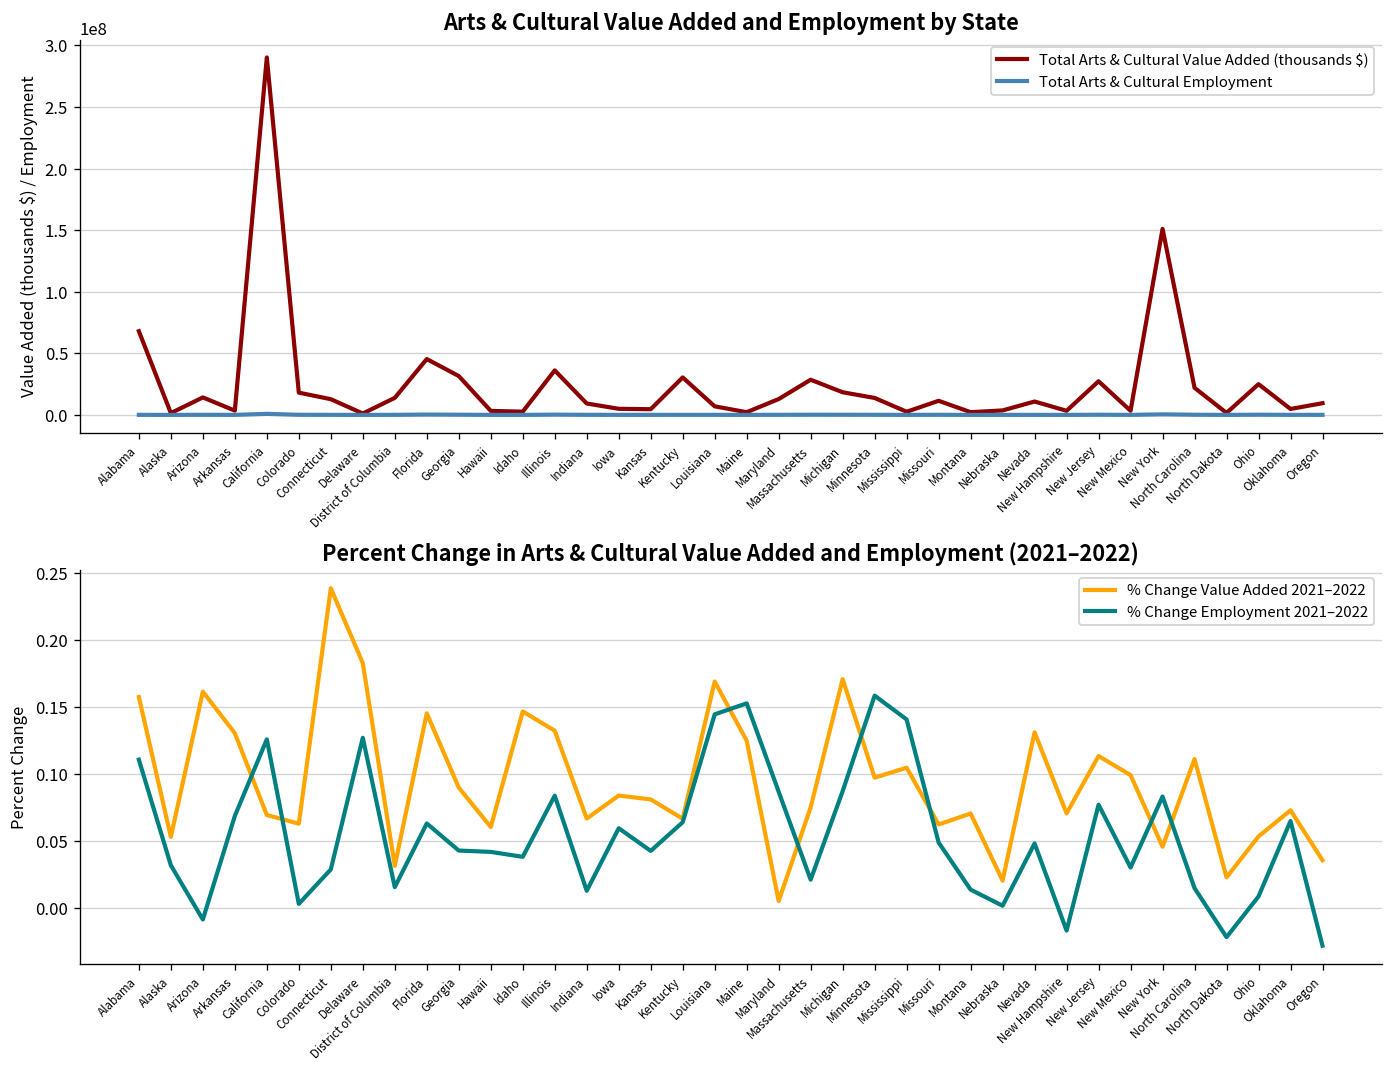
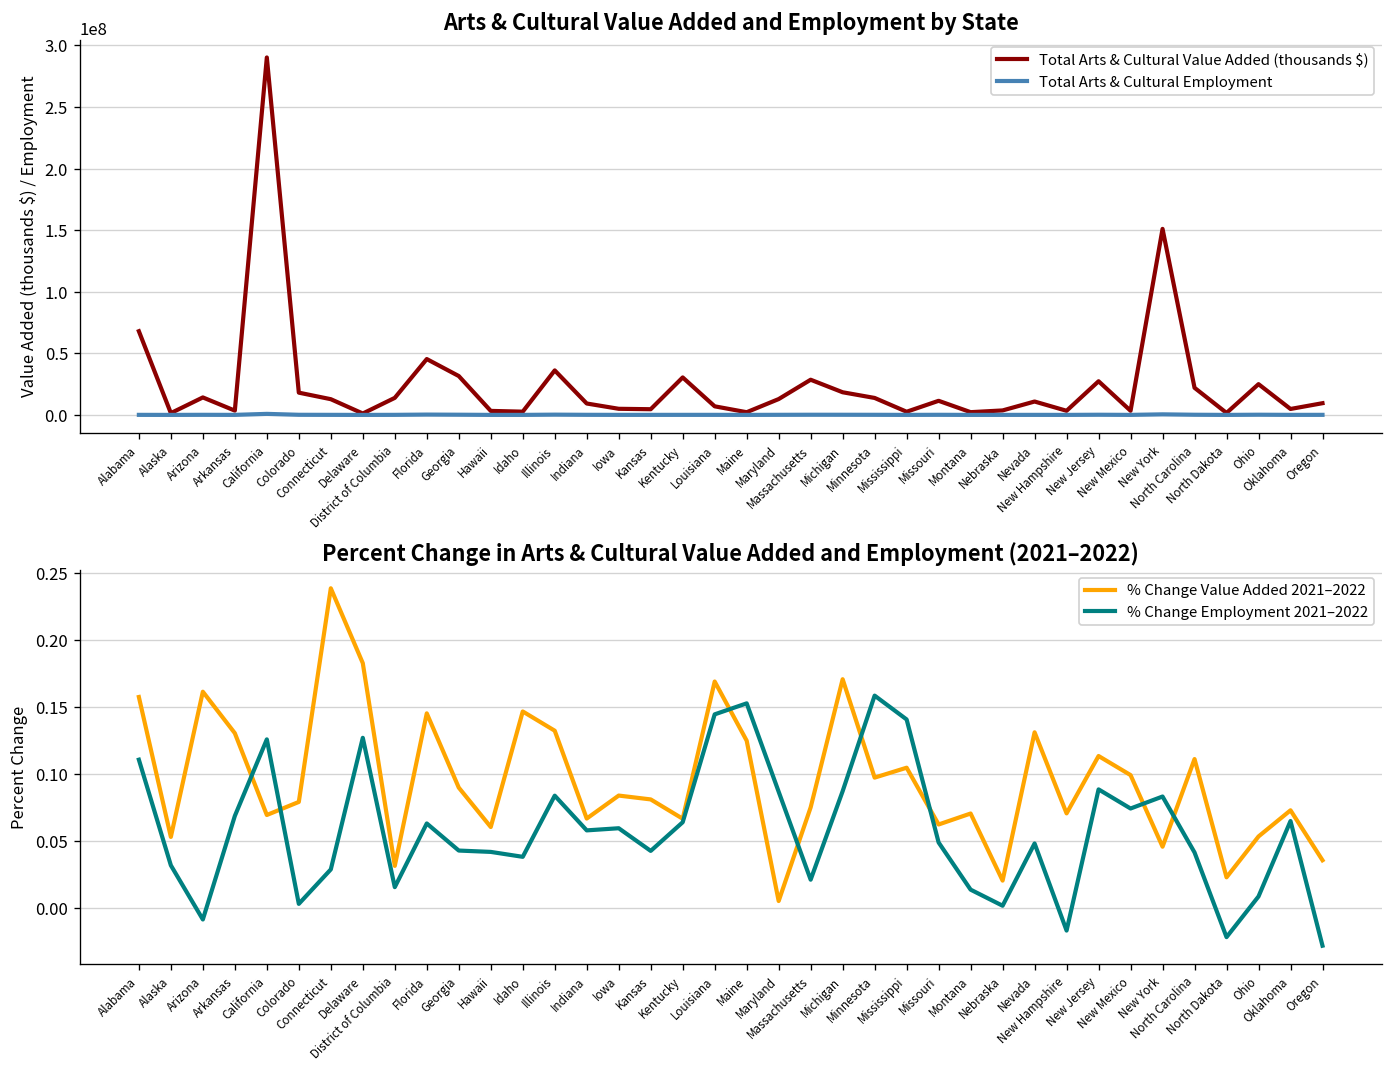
  {
    "Arts & Cultural Value Added and Employment by State": {
      "Total Arts & Cultural Value Added (thousands $)": {
        "Alabama": 68000000,
        "Arizona": 14000000,
        "Arkansas": 3000000,
        "California": 290000000,
        "Colorado": 18000000,
        "Connecticut": 13000000,
        "District of Columbia": 14000000,
        "Florida": 45000000,
        "Georgia": 32000000,
        "Hawaii": 3000000,
        "Idaho": 3000000,
        "Illinois": 36000000,
        "Indiana": 9000000,
        "Iowa": 5000000,
        "Kansas": 5000000,
        "Kentucky": 30000000,
        "Louisiana": 7000000,
        "Maryland": 13000000,
        "Massachusetts": 29000000,
        "Michigan": 18000000,
        "Minnesota": 14000000,
        "Mississippi": 3000000,
        "Missouri": 11000000,
        "Nebraska": 4000000,
        "Nevada": 11000000,
        "New Hampshire": 3000000,
        "New Jersey": 27000000,
        "New Mexico": 3000000,
        "New York": 151000000,
        "North Carolina": 22000000,
        "Ohio": 25000000,
        "Oklahoma": 5000000,
        "Oregon": 10000000
      },
      "Total Arts & Cultural Employment": {
        "Alabama": 0,
        "Arizona": 0,
        "Arkansas": 0,
        "California": 1000000,
        "Colorado": 0,
        "Connecticut": 0,
        "District of Columbia": 0,
        "Florida": 0,
        "Georgia": 0,
        "Hawaii": 0,
        "Idaho": 0,
        "Illinois": 0,
        "Indiana": 0,
        "Iowa": 0,
        "Kansas": 0,
        "Kentucky": 0,
        "Louisiana": 0,
        "Maryland": 0,
        "Massachusetts": 0,
        "Michigan": 0,
        "Minnesota": 0,
        "Mississippi": 0,
        "Missouri": 0,
        "Nebraska": 0,
        "Nevada": 0,
        "New Hampshire": 0,
        "New Jersey": 0,
        "New Mexico": 0,
        "New York": 0,
        "North Carolina": 0,
        "Ohio": 0,
        "Oklahoma": 0,
        "Oregon": 0
      }
    },
    "Percent Change in Arts & Cultural Value Added and Employment (2021–2022)": {
      "% Change Value Added 2021–2022": {
        "Alabama": 0.158,
        "Alaska": 0.053,
        "Arizona": 0.162,
        "Arkansas": 0.131,
        "California": 0.069,
-       "Colorado": 0.063,
+       "Colorado": 0.079,
        "Connecticut": 0.239,
        "Delaware": 0.183,
        "District of Columbia": 0.031,
        "Florida": 0.145,
        "Georgia": 0.090,
        "Hawaii": 0.060,
        "Idaho": 0.147,
        "Illinois": 0.132,
        "Indiana": 0.067,
        "Iowa": 0.084,
        "Kansas": 0.081,
        "Kentucky": 0.067,
        "Louisiana": 0.169,
        "Maine": 0.125,
        "Maryland": 0.005,
        "Massachusetts": 0.075,
        "Michigan": 0.171,
        "Minnesota": 0.097,
        "Mississippi": 0.105,
        "Missouri": 0.062,
        "Montana": 0.071,
        "Nebraska": 0.020,
        "Nevada": 0.131,
        "New Hampshire": 0.071,
        "New Jersey": 0.114,
        "New Mexico": 0.099,
        "New York": 0.046,
        "North Carolina": 0.111,
        "North Dakota": 0.023,
        "Ohio": 0.053,
        "Oklahoma": 0.073,
        "Oregon": 0.036
      },
      "% Change Employment 2021–2022": {
        "Alabama": 0.111,
        "Alaska": 0.032,
        "Arizona": -0.009,
        "Arkansas": 0.069,
        "California": 0.126,
        "Colorado": 0.003,
        "Connecticut": 0.029,
        "Delaware": 0.127,
        "District of Columbia": 0.016,
        "Florida": 0.063,
        "Georgia": 0.043,
        "Hawaii": 0.042,
        "Idaho": 0.038,
        "Illinois": 0.084,
-       "Indiana": 0.013,
+       "Indiana": 0.058,
        "Iowa": 0.060,
        "Kansas": 0.043,
        "Kentucky": 0.064,
        "Louisiana": 0.145,
        "Maine": 0.153,
        "Maryland": 0.087,
        "Massachusetts": 0.021,
        "Michigan": 0.087,
        "Minnesota": 0.159,
        "Mississippi": 0.141,
        "Missouri": 0.049,
        "Montana": 0.014,
        "Nebraska": 0.002,
        "Nevada": 0.048,
        "New Hampshire": -0.017,
-       "New Jersey": 0.077,
-       "New Mexico": 0.030,
+       "New Jersey": 0.089,
+       "New Mexico": 0.074,
        "New York": 0.083,
-       "North Carolina": 0.015,
+       "North Carolina": 0.041,
        "North Dakota": -0.022,
        "Ohio": 0.009,
        "Oklahoma": 0.065,
        "Oregon": -0.028
      }
    }
  }
